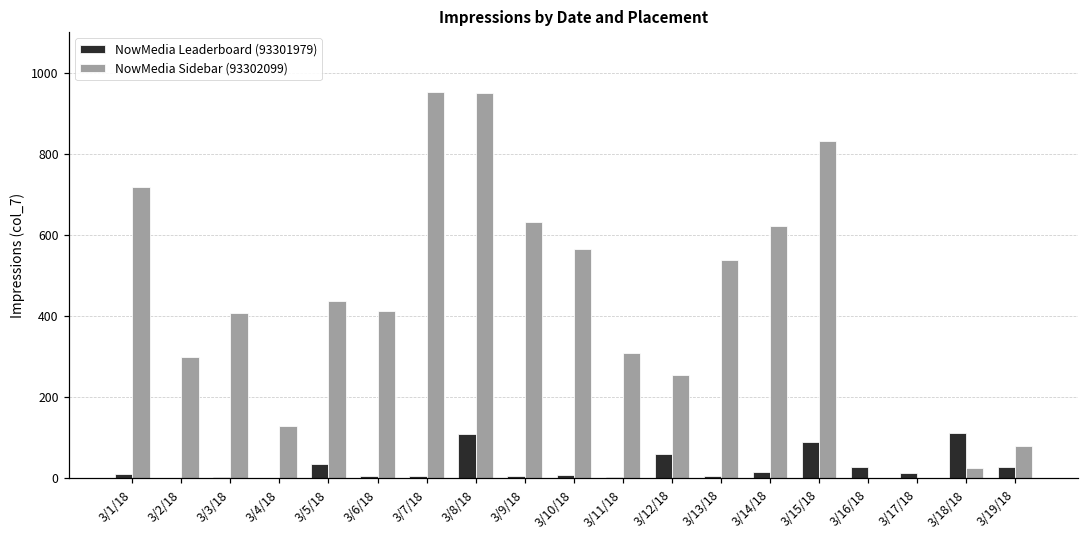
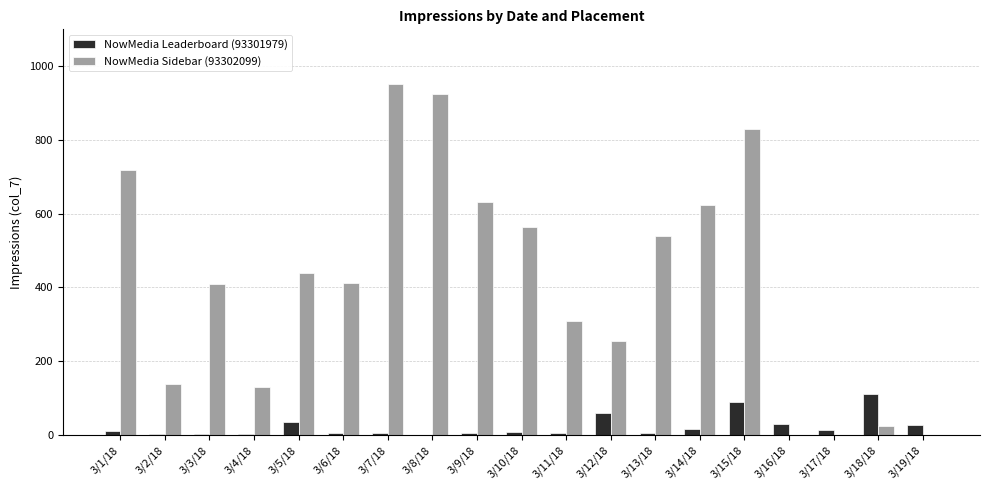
  {
    "NowMedia Leaderboard (93301979)": {
      "3/1/18": 10,
      "3/5/18": 40,
-     "3/8/18": 110,
+     "3/8/18": 0,
      "3/10/18": 10,
      "3/12/18": 60,
      "3/14/18": 20,
      "3/15/18": 90,
      "3/16/18": 30,
      "3/17/18": 10,
      "3/18/18": 110,
      "3/19/18": 30
    },
    "NowMedia Sidebar (93302099)": {
      "3/1/18": 720,
-     "3/2/18": 300,
+     "3/2/18": 140,
      "3/3/18": 410,
      "3/4/18": 130,
      "3/5/18": 440,
      "3/6/18": 410,
      "3/7/18": 950,
-     "3/8/18": 950,
+     "3/8/18": 920,
      "3/9/18": 630,
      "3/10/18": 570,
      "3/11/18": 310,
      "3/12/18": 250,
      "3/13/18": 540,
      "3/14/18": 620,
      "3/15/18": 830,
      "3/16/18": 0,
      "3/17/18": 0,
      "3/18/18": 30,
-     "3/19/18": 80
+     "3/19/18": 0
    }
  }
